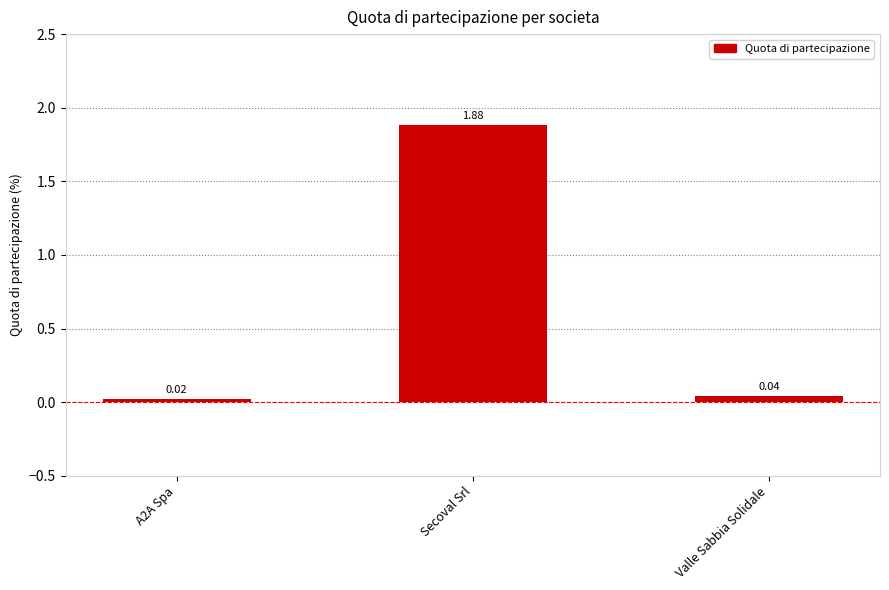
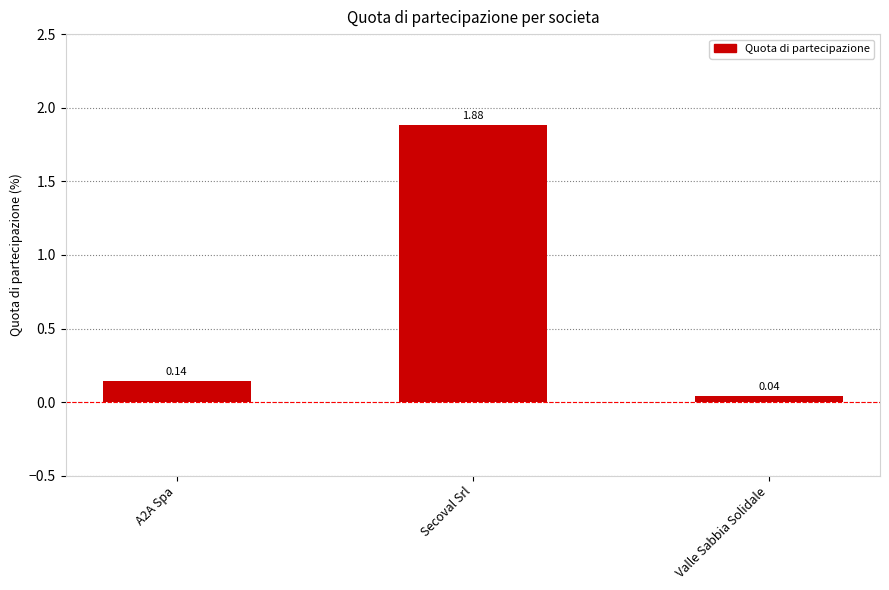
  {
-   "A2A Spa": 0.02,
+   "A2A Spa": 0.14,
    "Secoval Srl": 1.88,
    "Valle Sabbia Solidale": 0.04
  }
